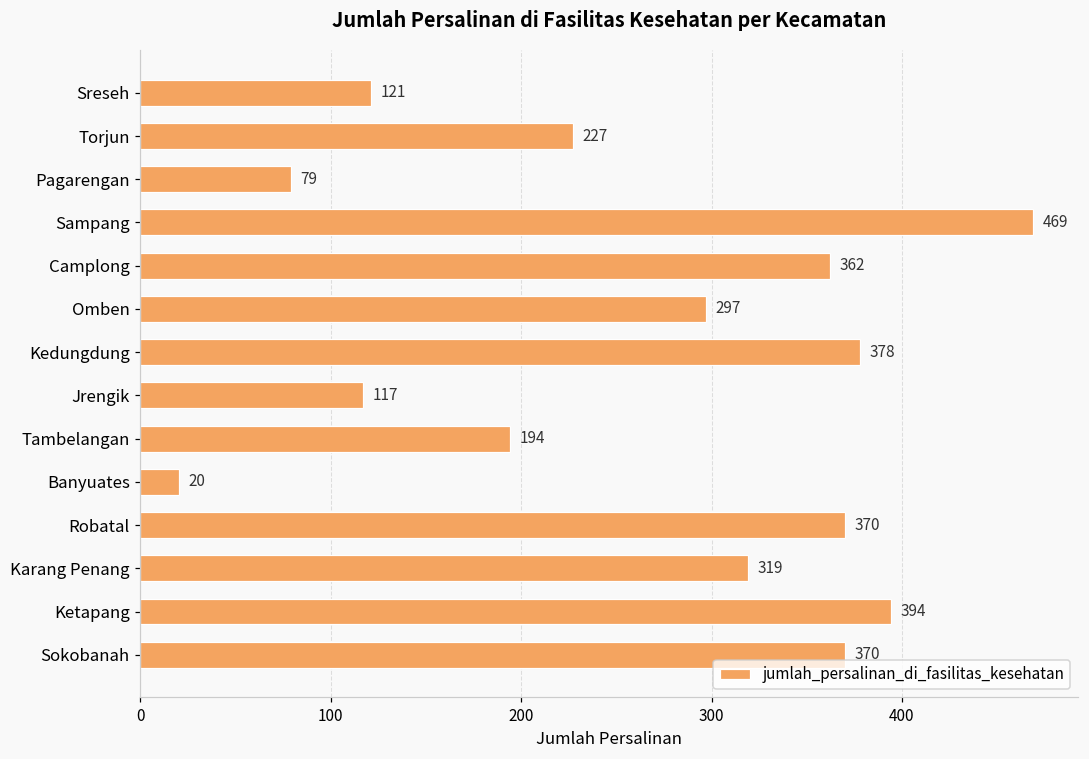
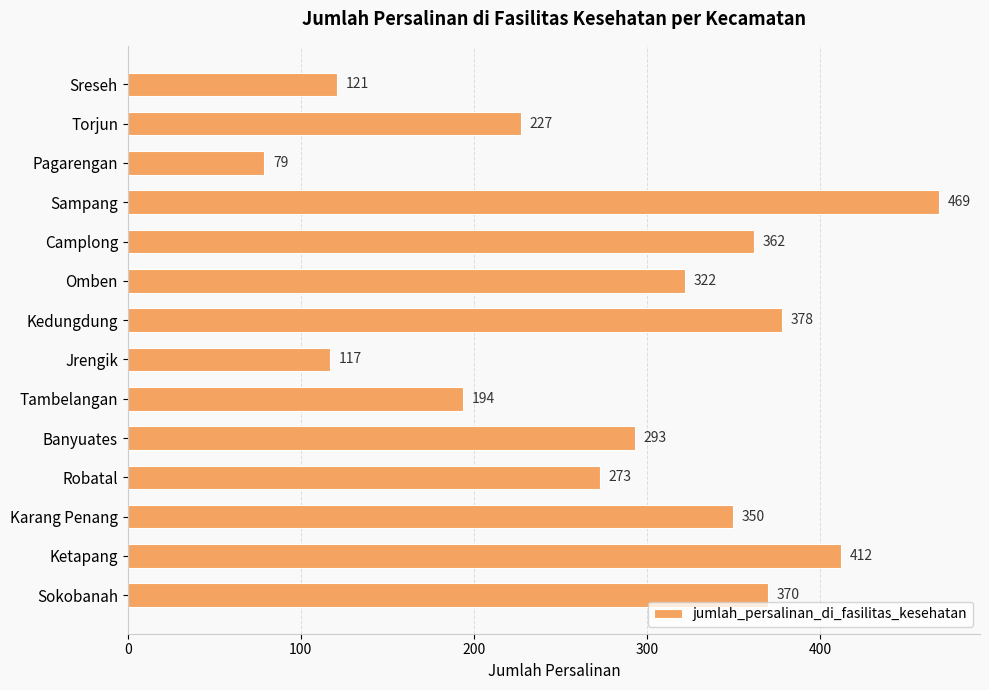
  {
    "Sreseh": 121,
    "Torjun": 227,
    "Pagarengan": 79,
    "Sampang": 469,
    "Camplong": 362,
-   "Omben": 297,
+   "Omben": 322,
    "Kedungdung": 378,
    "Jrengik": 117,
    "Tambelangan": 194,
-   "Banyuates": 20,
-   "Robatal": 370,
-   "Karang Penang": 319,
-   "Ketapang": 394
+   "Banyuates": 293,
+   "Robatal": 273,
+   "Karang Penang": 350,
+   "Ketapang": 412
  }
